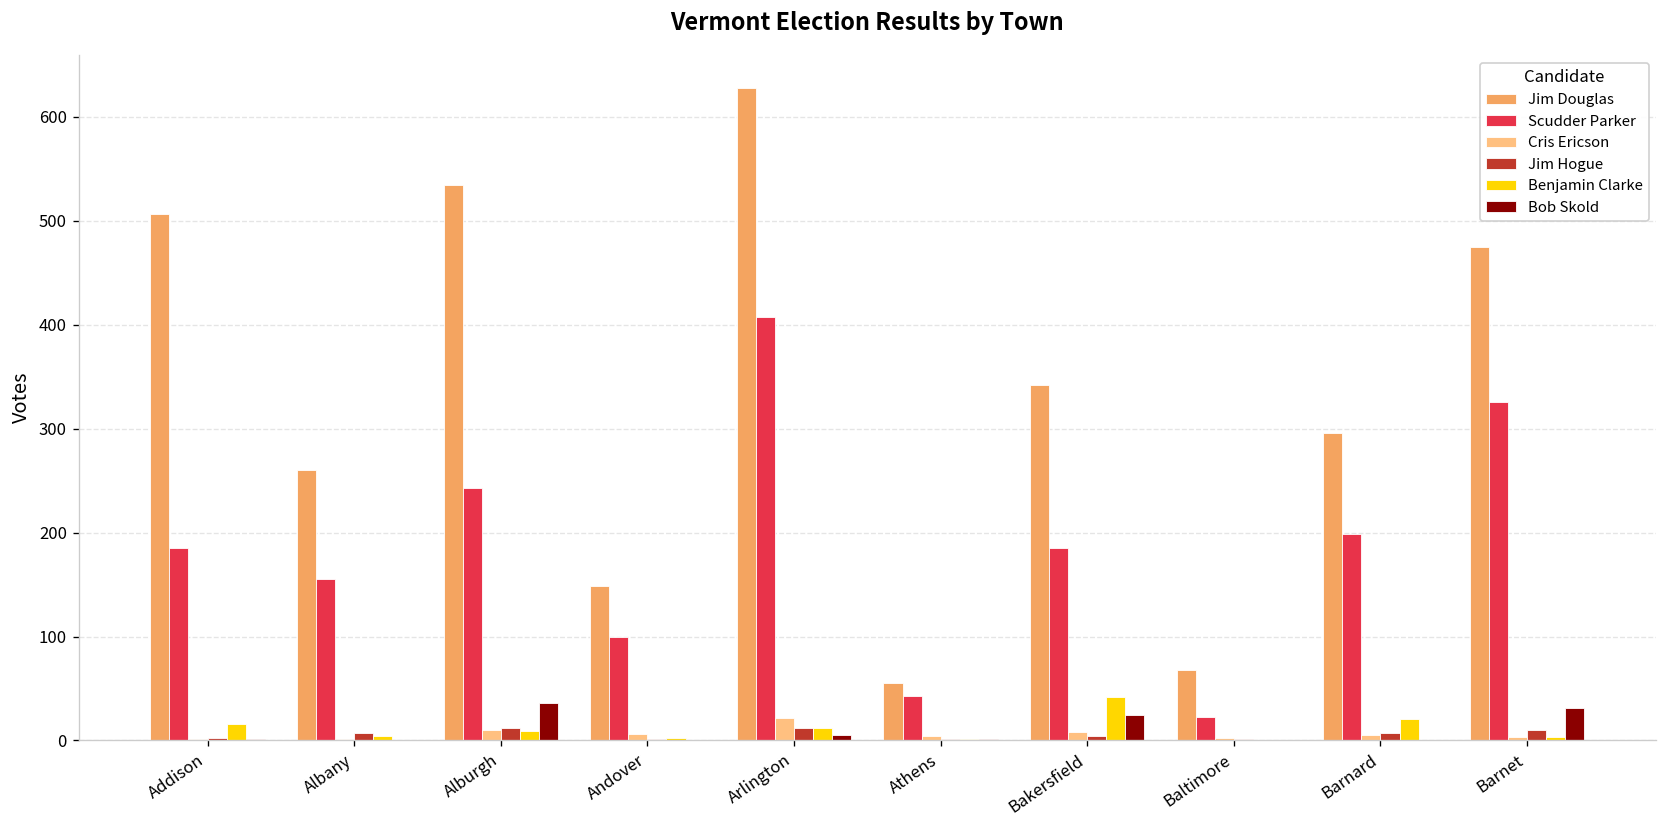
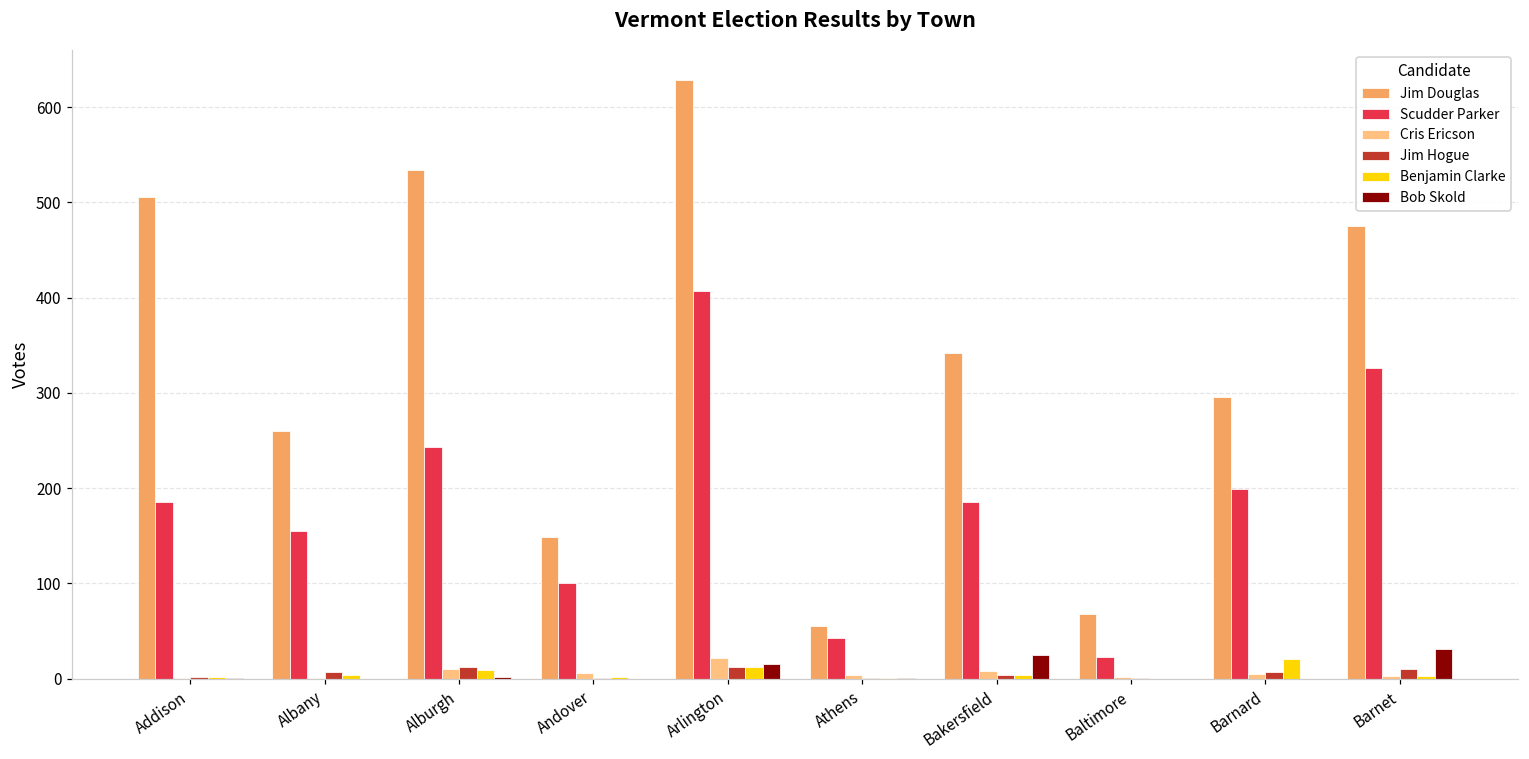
  {
    "Benjamin Clarke": {
-     "Addison": 20,
+     "Addison": 0,
      "Albany": 0,
      "Alburgh": 10,
      "Arlington": 10,
-     "Bakersfield": 40,
+     "Bakersfield": 0,
      "Baltimore": 0,
      "Barnard": 20,
      "Barnet": 0
    },
    "Bob Skold": {
      "Albany": 0,
-     "Alburgh": 40,
+     "Alburgh": 0,
      "Andover": 0,
-     "Arlington": 10,
+     "Arlington": 20,
      "Bakersfield": 30,
      "Baltimore": 0,
      "Barnard": 0,
      "Barnet": 30
    }
  }
